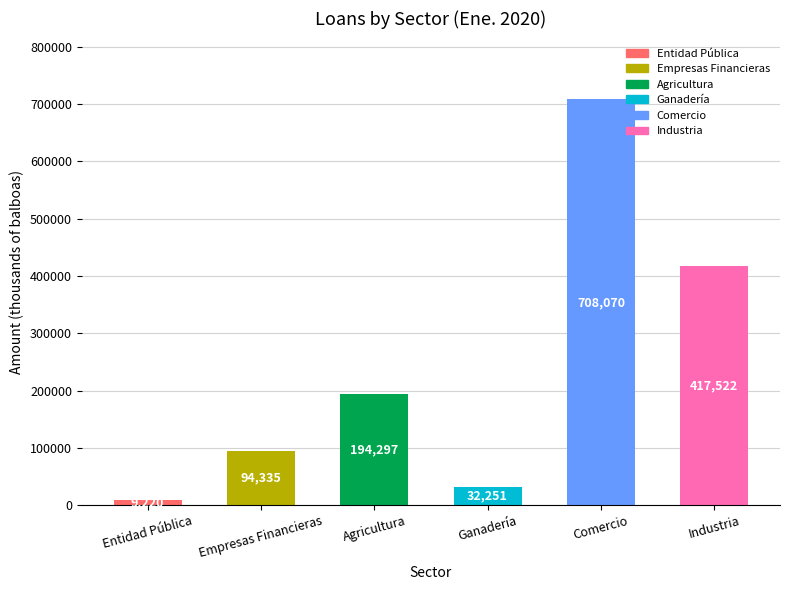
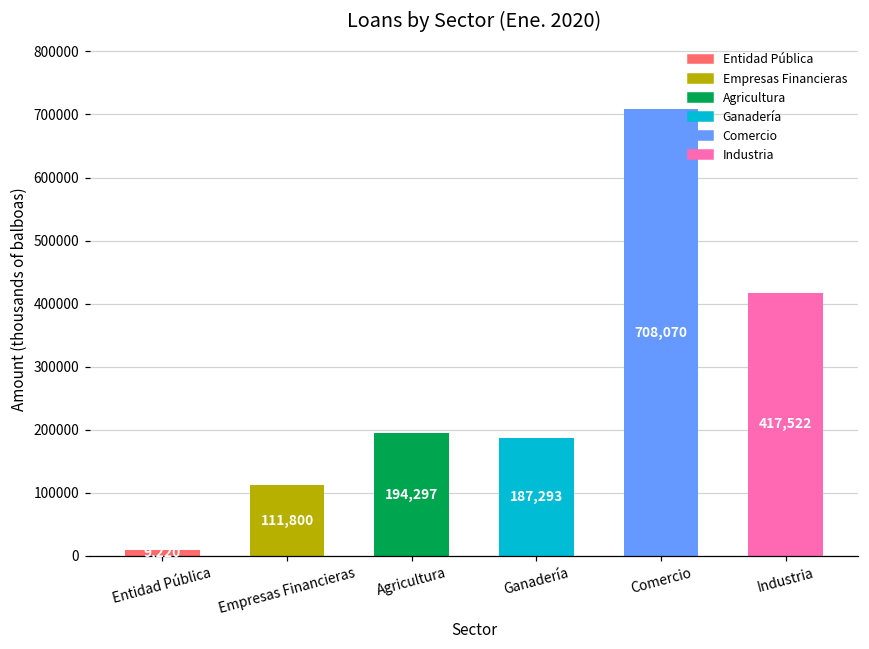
  {
-   "Empresas Financieras": "94,335",
+   "Empresas Financieras": "111,800",
    "Agricultura": "194,297",
-   "Ganadería": "32,251",
+   "Ganadería": "187,293",
    "Comercio": "708,070",
    "Industria": "417,522"
  }
